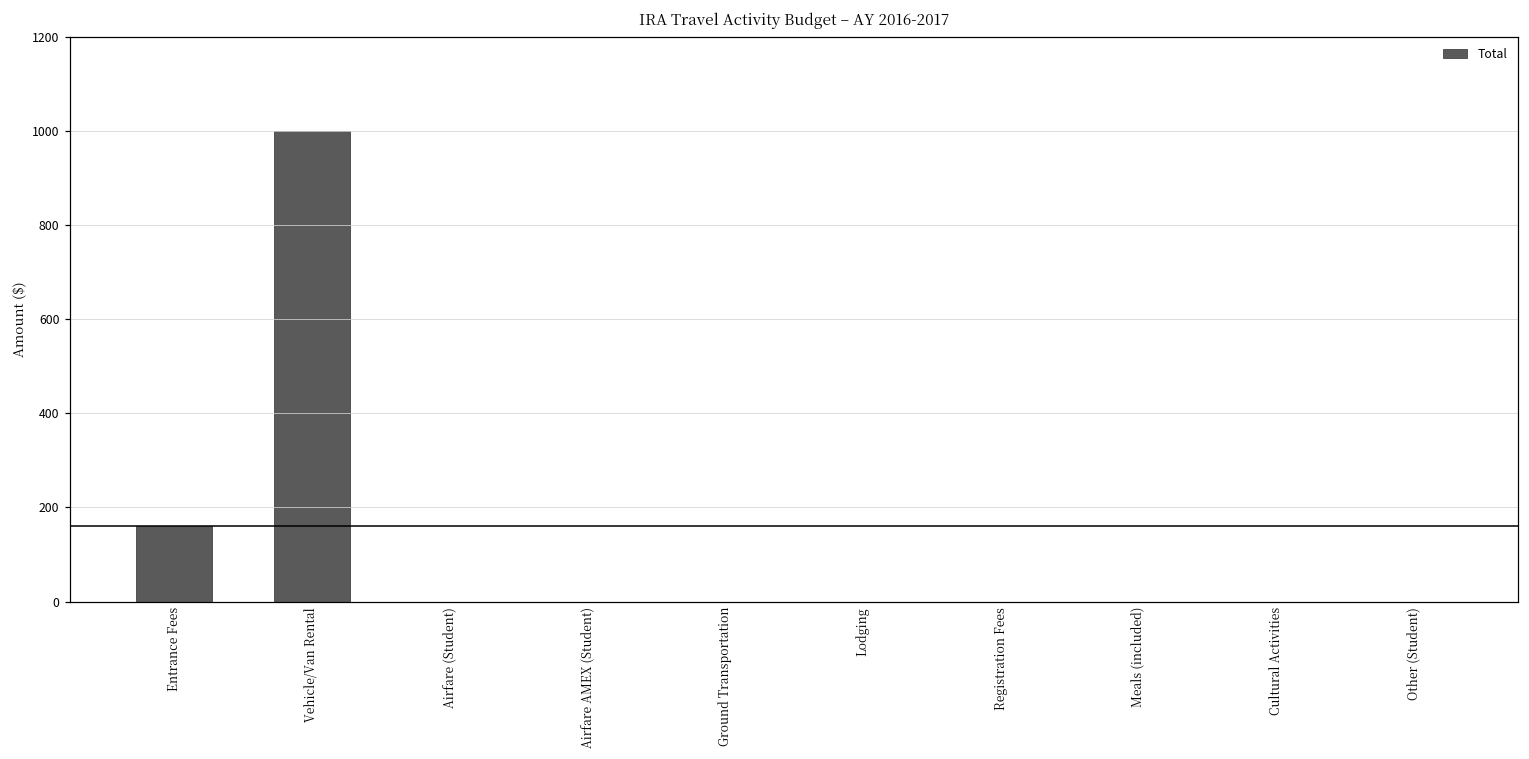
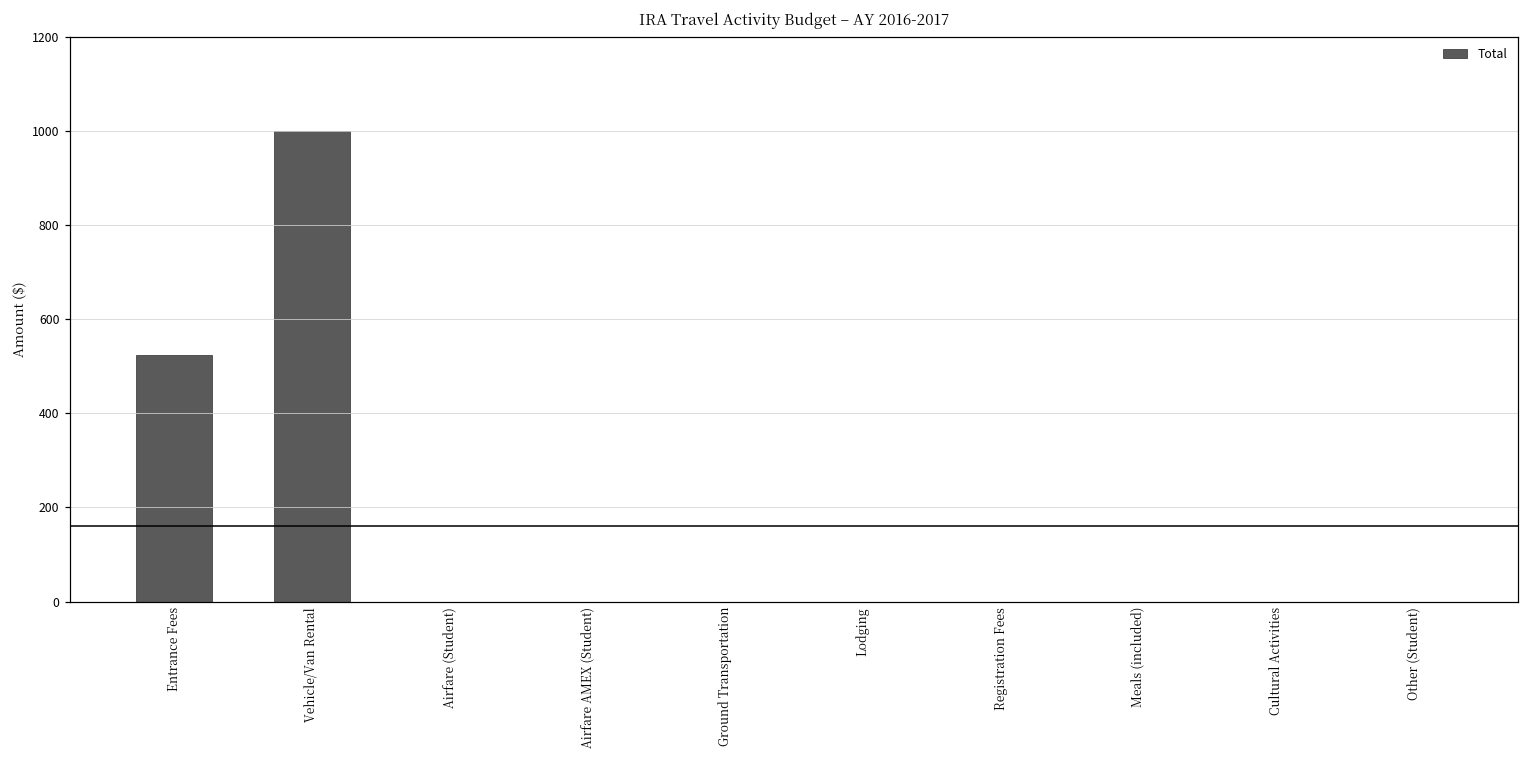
  {
-   "Entrance Fees": 160,
+   "Entrance Fees": 520,
    "Vehicle/Van Rental": 1000,
    "Airfare (Student)": 0,
    "Airfare AMEX (Student)": 0,
    "Ground Transportation": 0,
    "Lodging": 0,
    "Registration Fees": 0,
    "Meals (included)": 0,
    "Cultural Activities": 0,
    "Other (Student)": 0
  }
